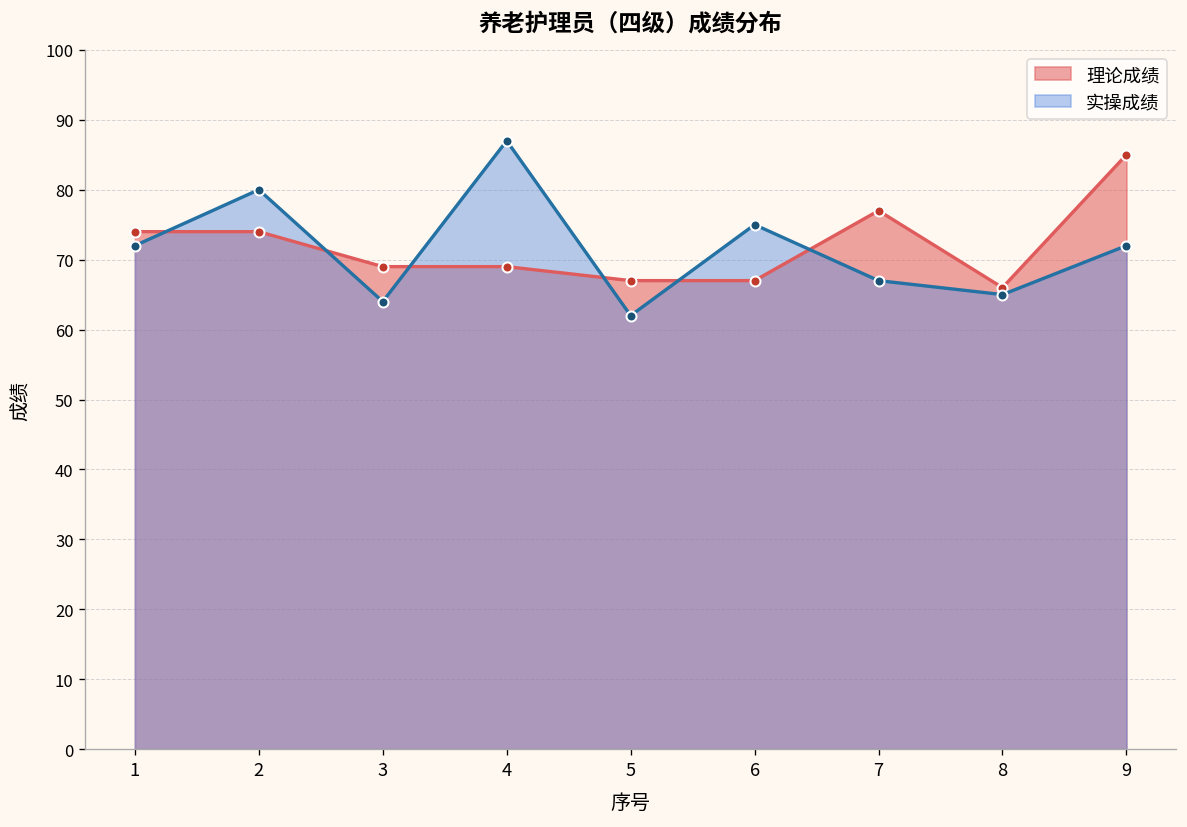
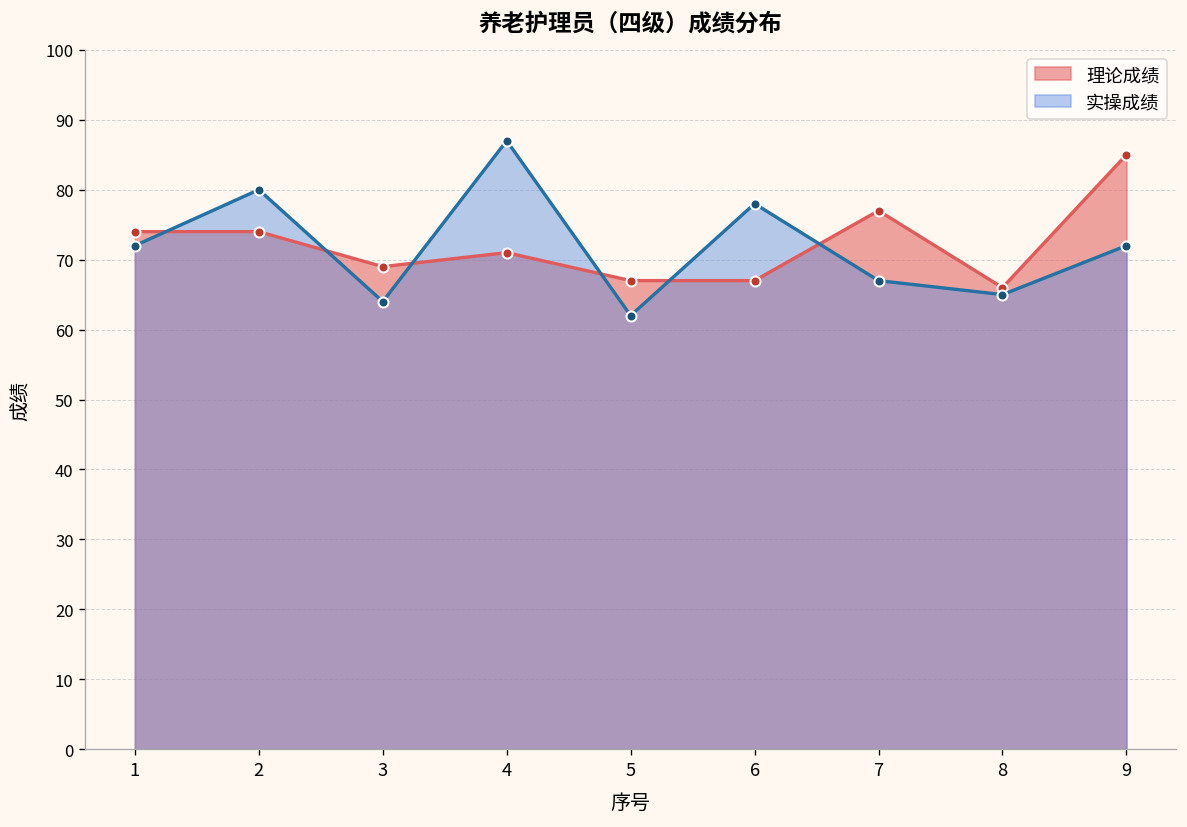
  {
    "理论成绩": {
      "1": 74,
      "2": 74,
      "3": 69,
-     "4": 69,
+     "4": 71,
      "5": 67,
      "6": 67,
      "7": 77,
      "8": 66,
      "9": 85
    },
    "实操成绩": {
      "1": 72,
      "2": 80,
      "3": 64,
      "4": 87,
      "5": 62,
-     "6": 75,
+     "6": 78,
      "7": 67,
      "8": 65,
      "9": 72
    }
  }
